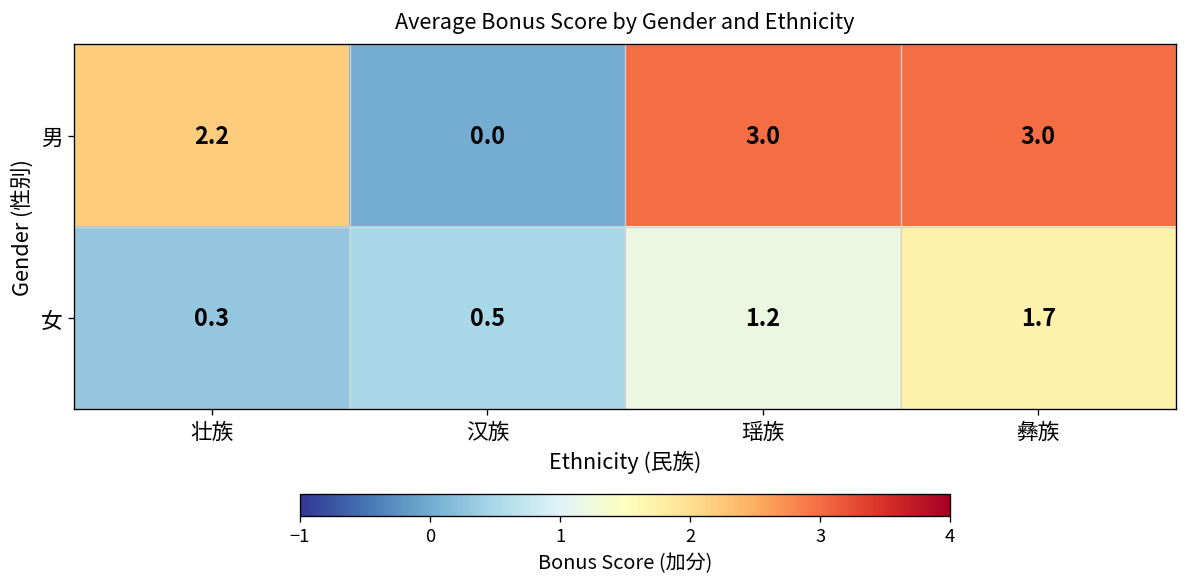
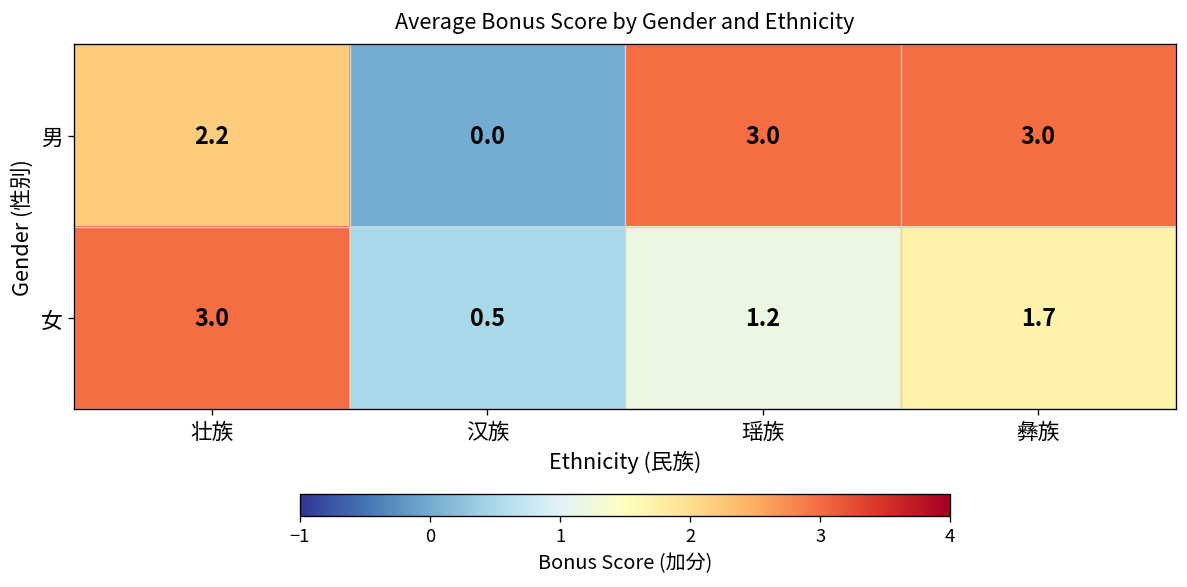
  {
    "男": {
      "壮族": 2.2,
      "汉族": 0.0,
      "瑶族": 3.0,
      "彝族": 3.0
    },
    "女": {
-     "壮族": 0.3,
+     "壮族": 3.0,
      "汉族": 0.5,
      "瑶族": 1.2,
      "彝族": 1.7
    }
  }
